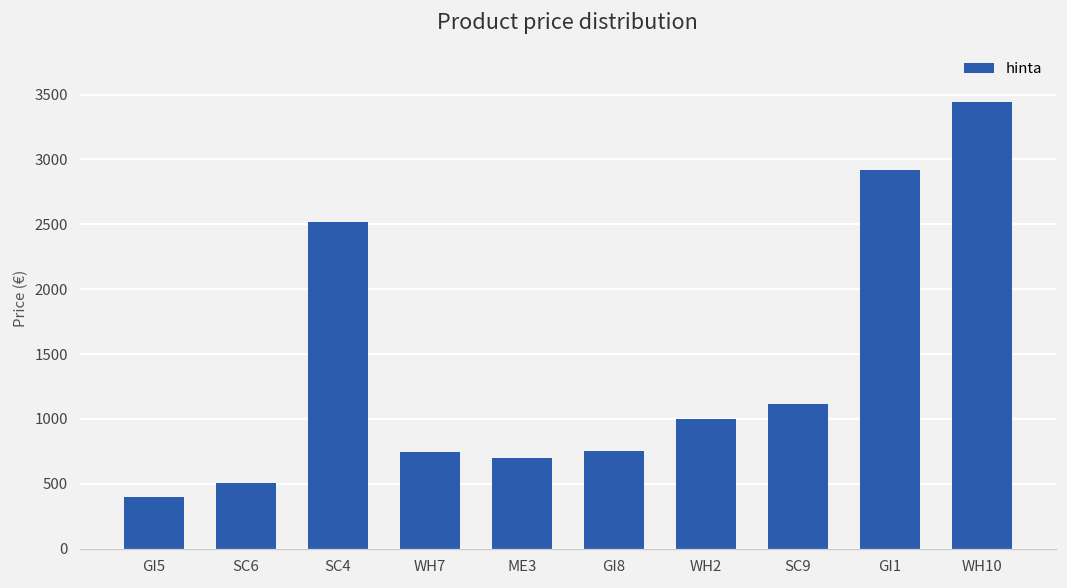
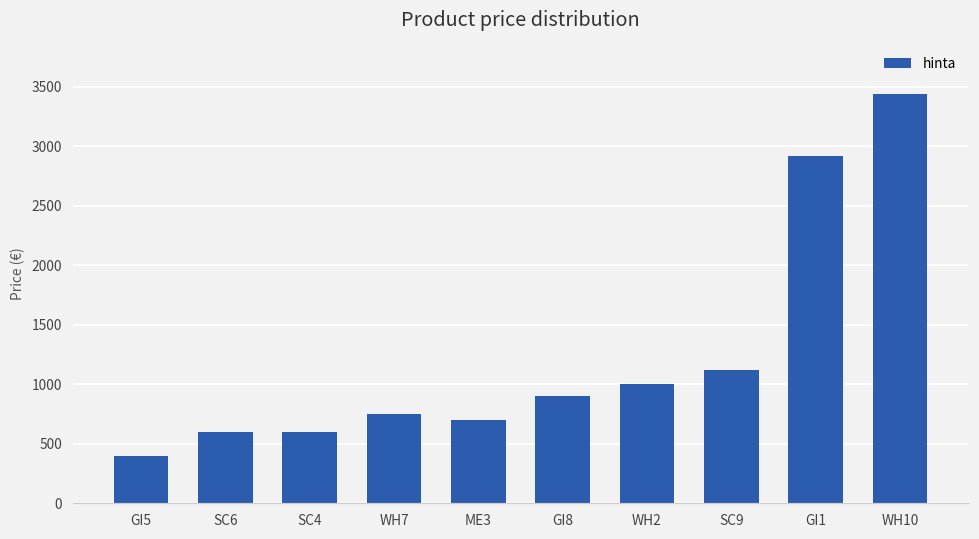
  {
    "GI5": 400,
-   "SC6": 510,
-   "SC4": 2520,
+   "SC6": 600,
+   "SC4": 600,
    "WH7": 750,
    "ME3": 700,
-   "GI8": 760,
+   "GI8": 900,
    "WH2": 1000,
    "SC9": 1120,
    "GI1": 2920,
    "WH10": 3440
  }
